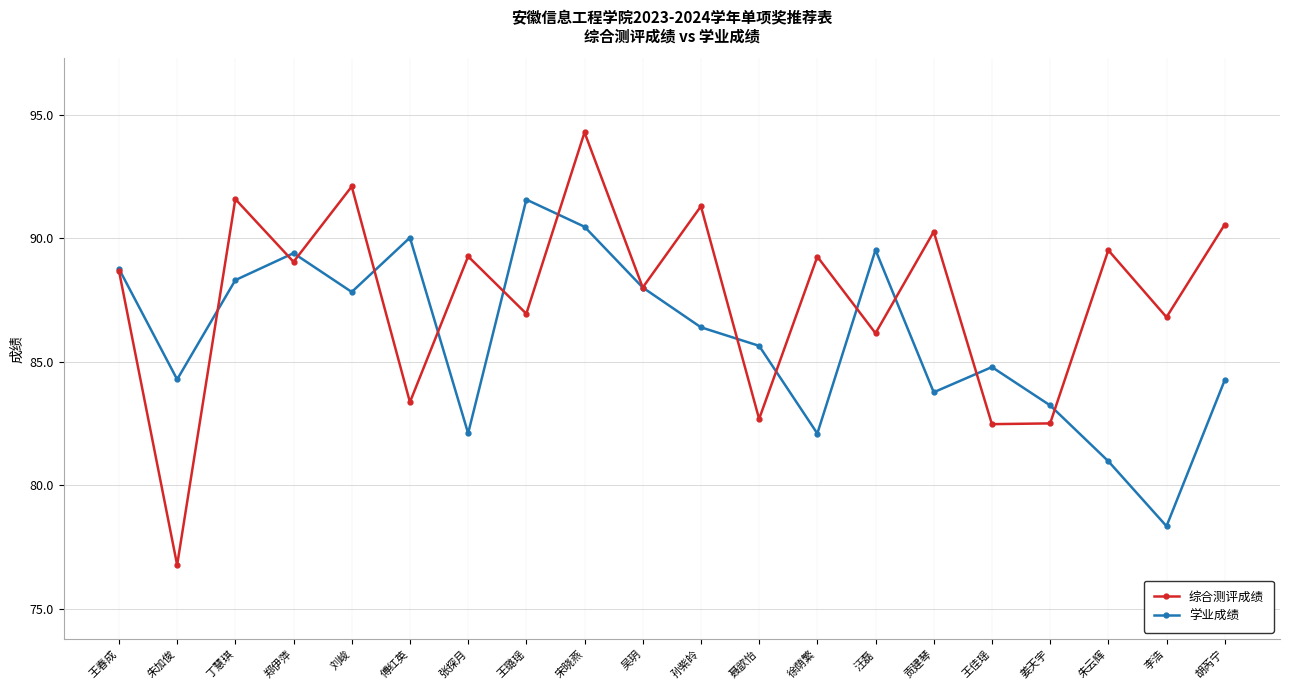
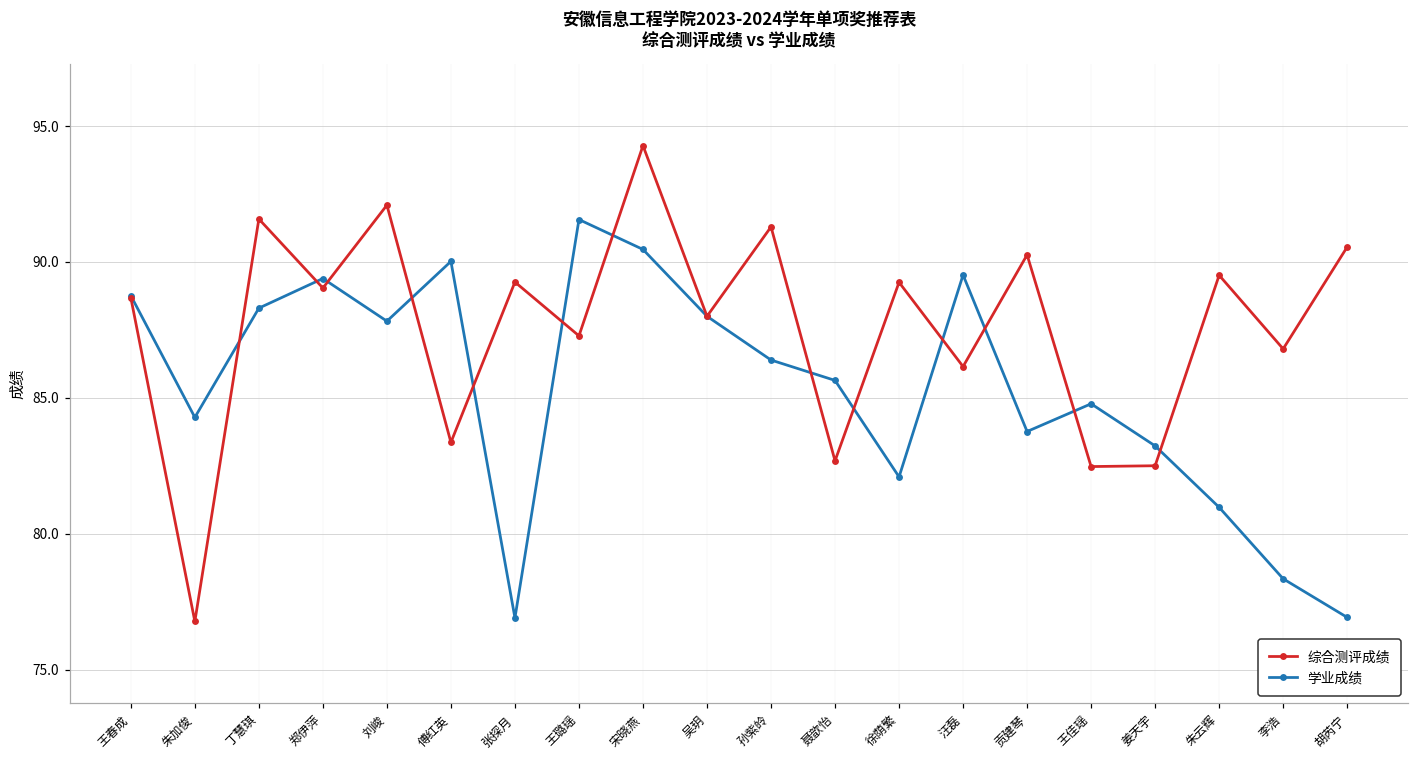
  {
    "综合测评成绩": {
      "朱加俊": 76.8,
      "丁慧琪": 91.6,
      "郑伊萍": 89.0,
      "刘峻": 92.1,
      "傅红英": 83.4,
      "张探月": 89.3,
-     "王璐瑶": 86.9,
+     "王璐瑶": 87.3,
      "宋晓燕": 94.3,
      "孙紫皊": 91.3,
      "聂歆怡": 82.7,
      "徐荫繁": 89.3,
      "汪磊": 86.2,
      "贡建琴": 90.3,
      "王佳瑶": 82.5,
      "姜天宇": 82.5,
      "朱云辉": 89.5,
      "李浩": 86.8,
      "胡芮宁": 90.6
    },
    "学业成绩": {
      "朱加俊": 84.3,
      "丁慧琪": 88.3,
      "郑伊萍": 89.4,
      "刘峻": 87.8,
      "傅红英": 90.0,
-     "张探月": 82.1,
+     "张探月": 76.9,
      "王璐瑶": 91.6,
      "宋晓燕": 90.5,
      "孙紫皊": 86.4,
      "聂歆怡": 85.6,
      "徐荫繁": 82.1,
      "汪磊": 89.5,
      "贡建琴": 83.8,
      "王佳瑶": 84.8,
      "姜天宇": 83.2,
      "朱云辉": 81.0,
      "李浩": 78.3,
-     "胡芮宁": 84.3
+     "胡芮宁": 76.9
    }
  }
